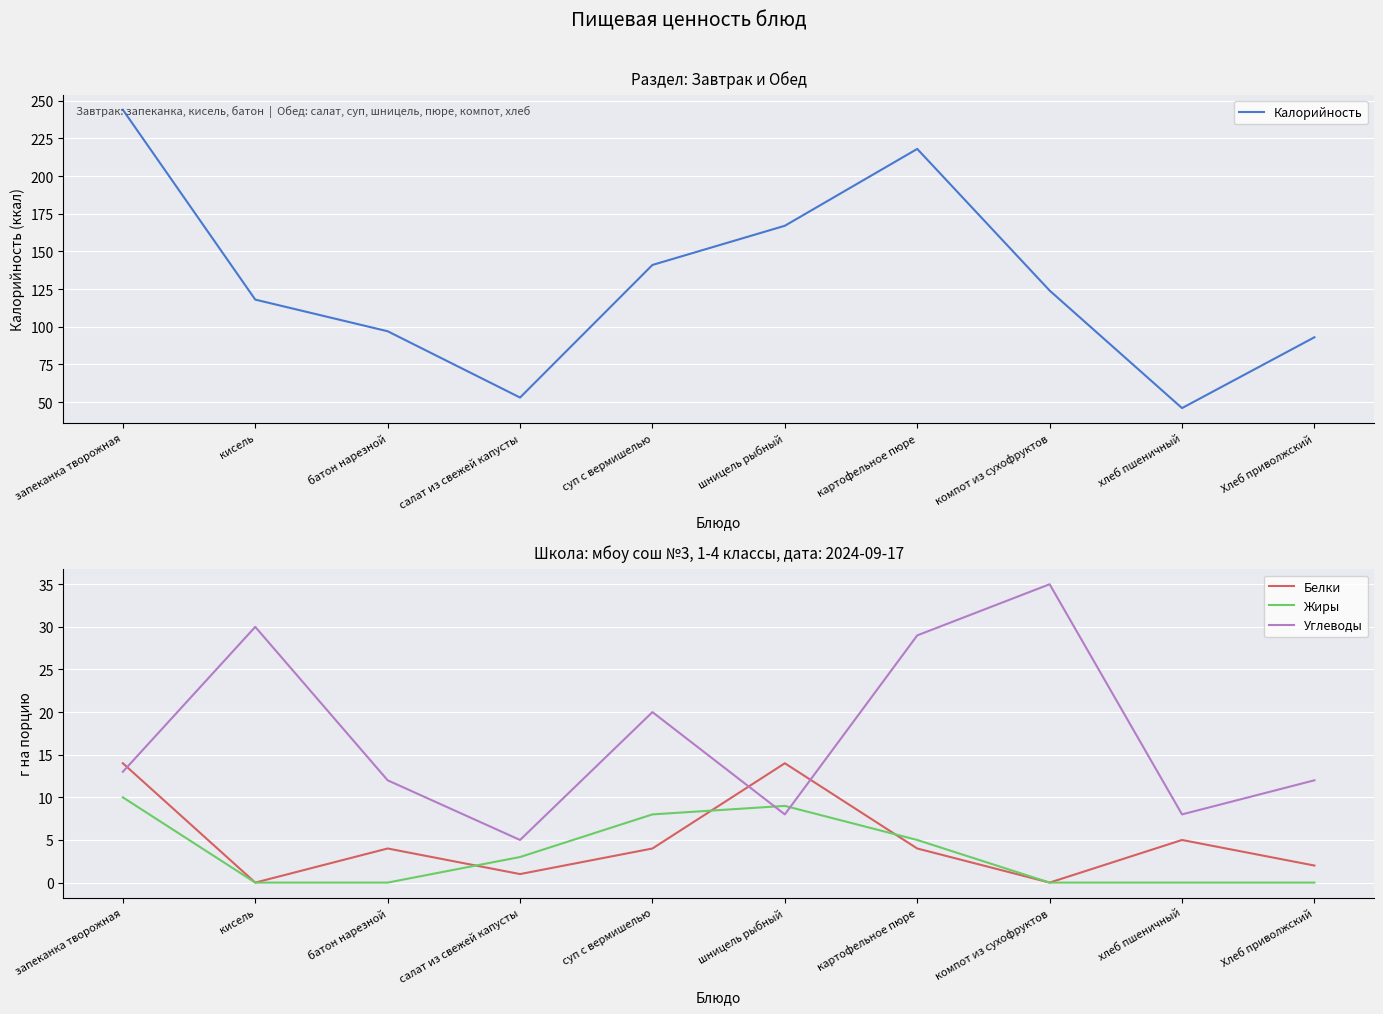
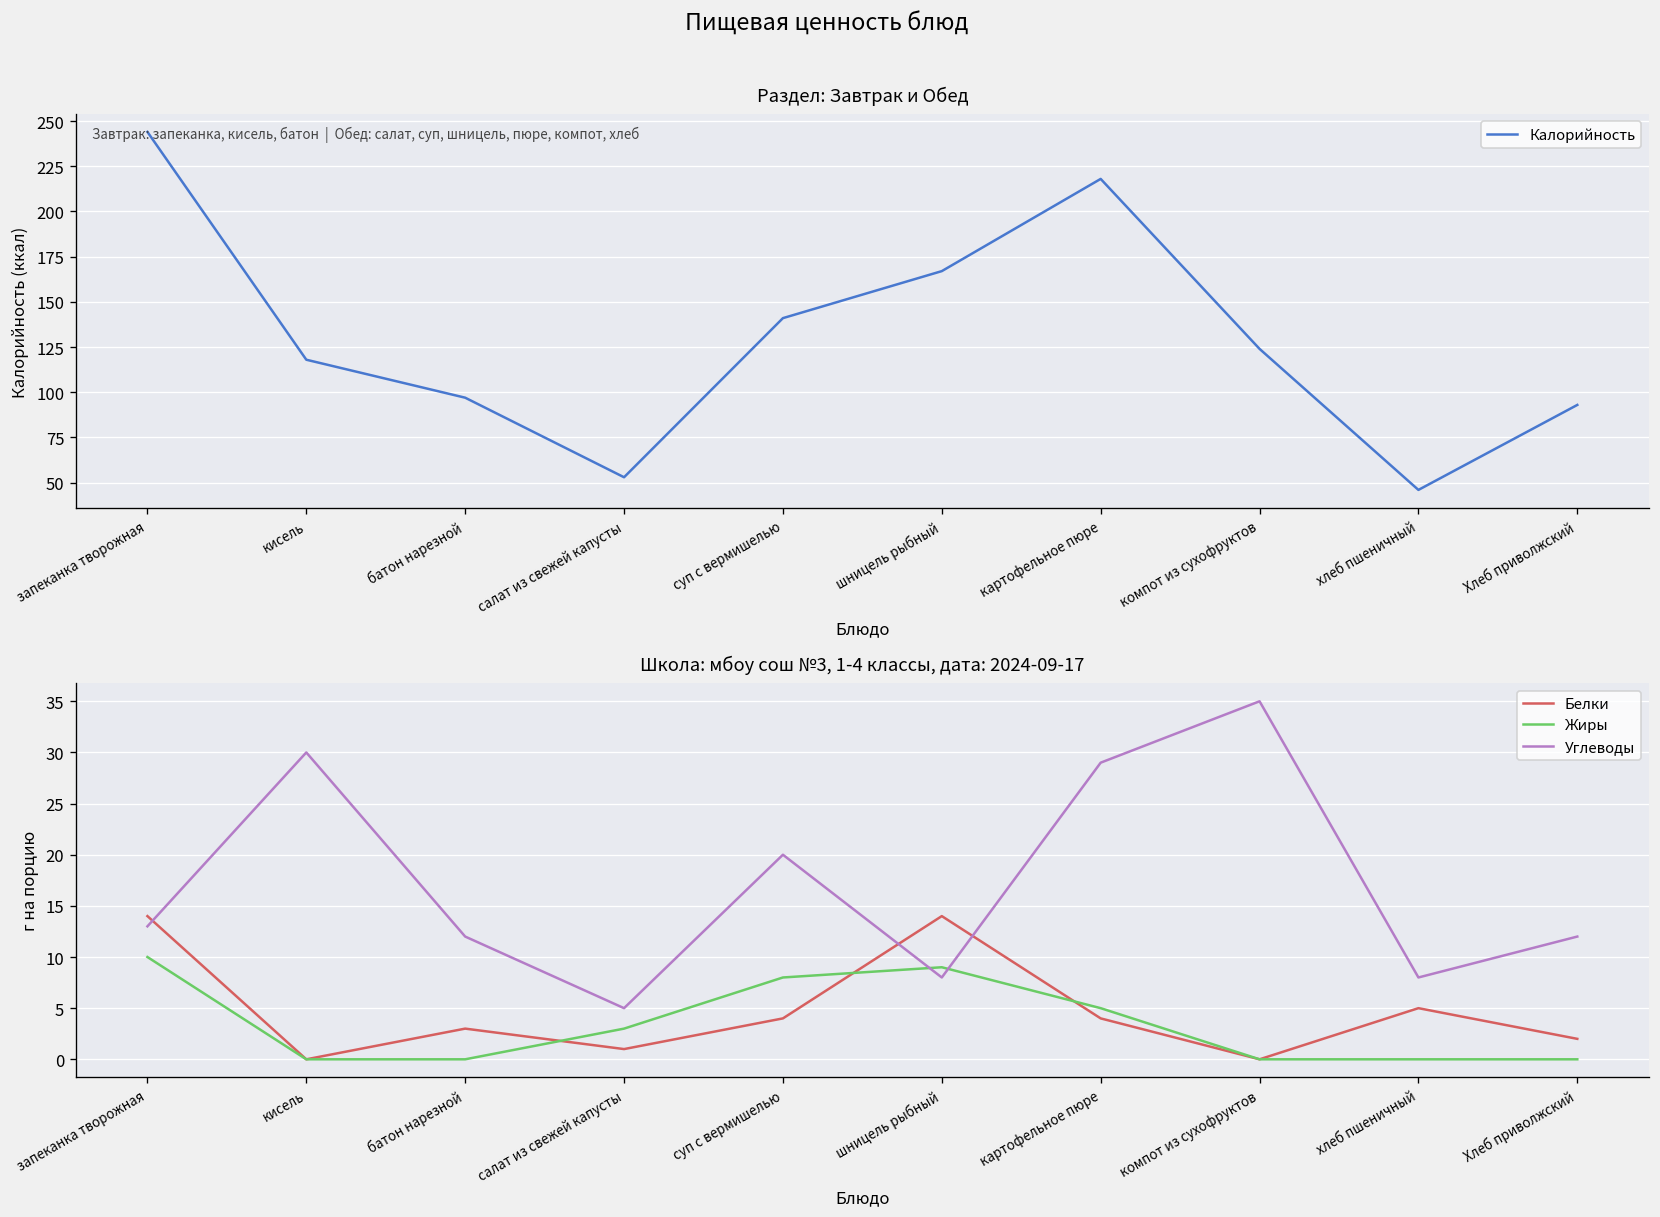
  {
    "Раздел: Завтрак и Обед": {
      "запеканка творожная": 244,
      "кисель": 118,
      "батон нарезной": 97,
      "салат из свежей капусты": 53,
      "суп с вермишелью": 141,
      "шницель рыбный": 167,
      "картофельное пюре": 218,
      "компот из сухофруктов": 124,
      "хлеб пшеничный": 46,
      "Хлеб приволжский": 93
    },
    "Школа: мбоу сош №3, 1-4 классы, дата: 2024-09-17": {
      "Белки": {
        "запеканка творожная": 14,
-       "батон нарезной": 4,
+       "батон нарезной": 3,
        "салат из свежей капусты": 1,
        "суп с вермишелью": 4,
        "шницель рыбный": 14,
        "картофельное пюре": 4,
        "хлеб пшеничный": 5,
        "Хлеб приволжский": 2
      },
      "Жиры": {
        "запеканка творожная": 10,
        "батон нарезной": 0,
        "салат из свежей капусты": 3,
        "суп с вермишелью": 8,
        "шницель рыбный": 9,
        "картофельное пюре": 5,
        "хлеб пшеничный": 0,
        "Хлеб приволжский": 0
      },
      "Углеводы": {
        "запеканка творожная": 13,
        "кисель": 30,
        "батон нарезной": 12,
        "салат из свежей капусты": 5,
        "суп с вермишелью": 20,
        "шницель рыбный": 8,
        "картофельное пюре": 29,
        "компот из сухофруктов": 35,
        "хлеб пшеничный": 8,
        "Хлеб приволжский": 12
      }
    }
  }
